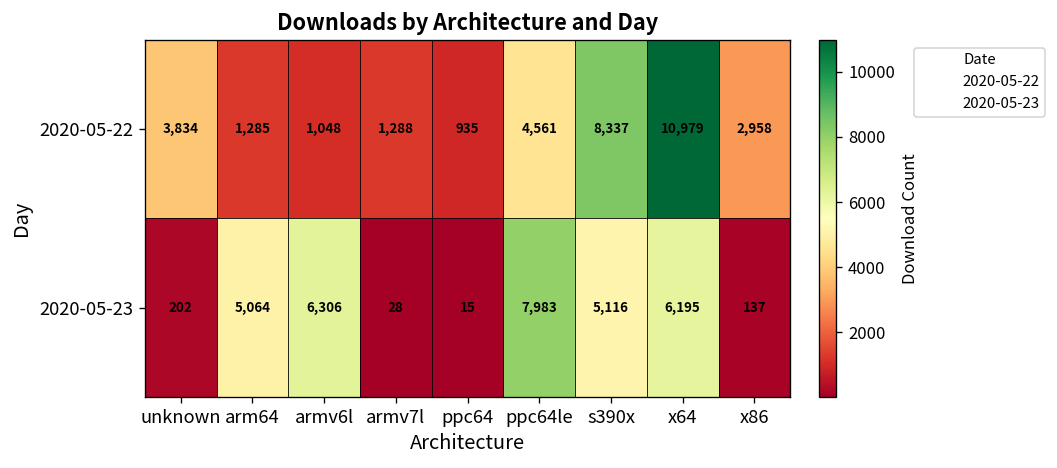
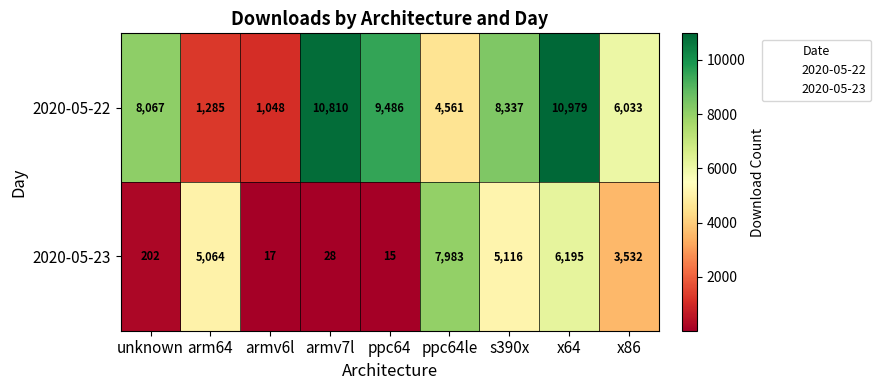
  {
    "2020-05-22": {
-     "unknown": "3,834",
+     "unknown": "8,067",
      "arm64": "1,285",
      "armv6l": "1,048",
-     "armv7l": "1,288",
-     "ppc64": "935",
+     "armv7l": "10,810",
+     "ppc64": "9,486",
      "ppc64le": "4,561",
      "s390x": "8,337",
      "x64": "10,979",
-     "x86": "2,958"
+     "x86": "6,033"
    },
    "2020-05-23": {
      "unknown": "202",
      "arm64": "5,064",
-     "armv6l": "6,306",
+     "armv6l": "17",
      "armv7l": "28",
      "ppc64": "15",
      "ppc64le": "7,983",
      "s390x": "5,116",
      "x64": "6,195",
-     "x86": "137"
+     "x86": "3,532"
    }
  }
